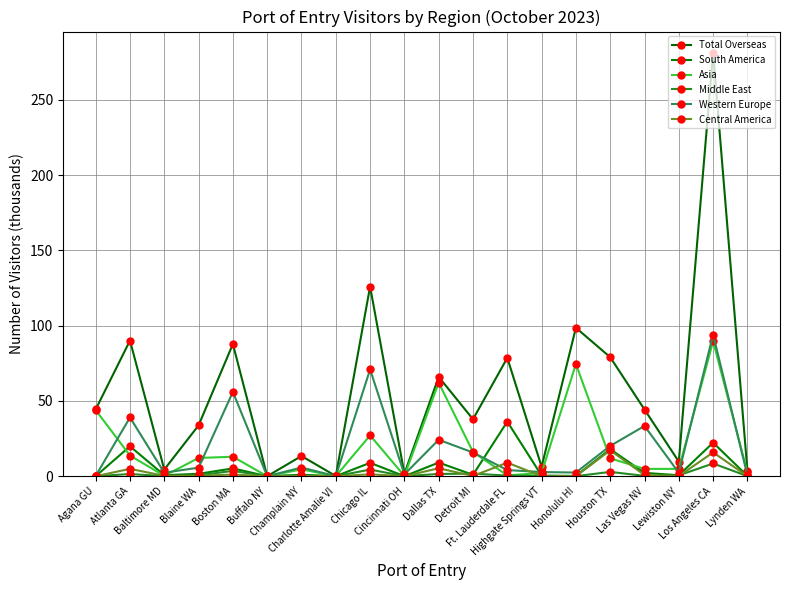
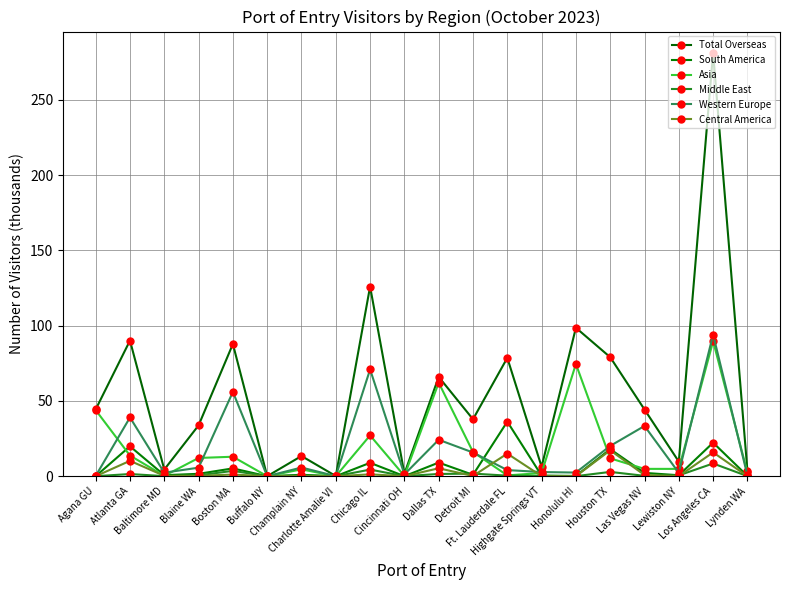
  {
    "Asia": {
      "Atlanta GA": 14,
      "Blaine WA": 12,
      "Boston MA": 13,
      "Chicago IL": 27,
      "Dallas TX": 62,
      "Honolulu HI": 75,
      "Houston TX": 12,
      "Las Vegas NV": 5,
      "Lewiston NY": 5,
      "Los Angeles CA": 90
    },
    "Central America": {
-     "Atlanta GA": 5,
+     "Atlanta GA": 10,
      "Boston MA": 1,
      "Chicago IL": 1,
      "Dallas TX": 5,
-     "Ft. Lauderdale FL": 9,
+     "Ft. Lauderdale FL": 15,
      "Los Angeles CA": 16
    }
  }
